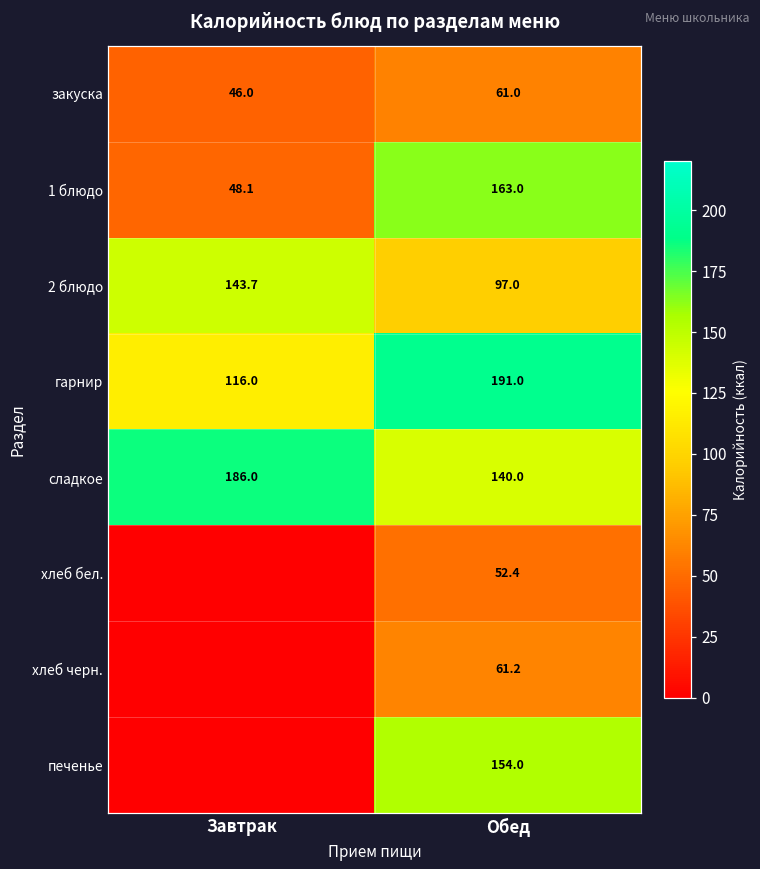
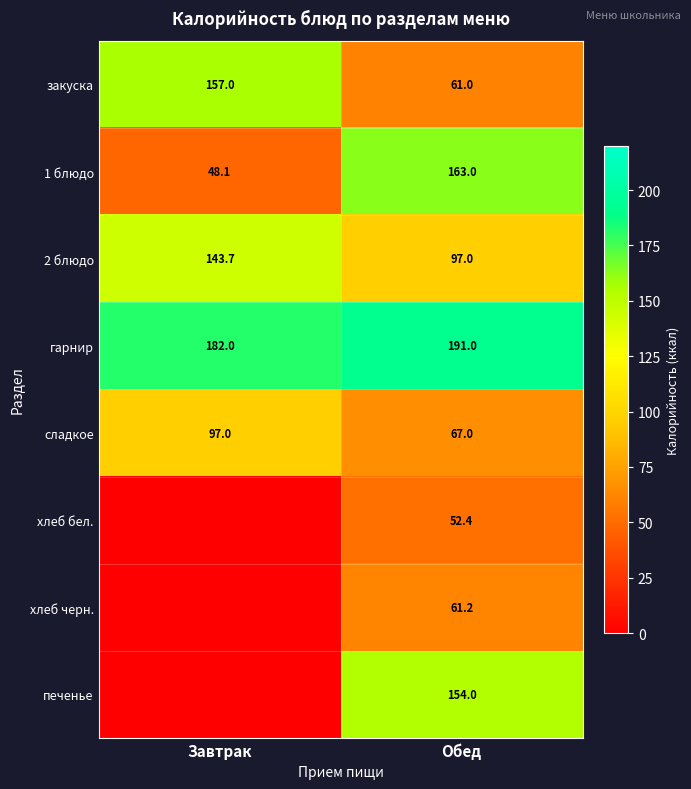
  {
    "закуска": {
-     "Завтрак": 46.0,
+     "Завтрак": 157.0,
      "Обед": 61.0
    },
    "1 блюдо": {
      "Завтрак": 48.1,
      "Обед": 163.0
    },
    "2 блюдо": {
      "Завтрак": 143.7,
      "Обед": 97.0
    },
    "гарнир": {
-     "Завтрак": 116.0,
+     "Завтрак": 182.0,
      "Обед": 191.0
    },
    "сладкое": {
-     "Завтрак": 186.0,
-     "Обед": 140.0
+     "Завтрак": 97.0,
+     "Обед": 67.0
    },
    "хлеб бел.": {
      "Обед": 52.4
    },
    "хлеб черн.": {
      "Обед": 61.2
    },
    "печенье": {
      "Обед": 154.0
    }
  }
